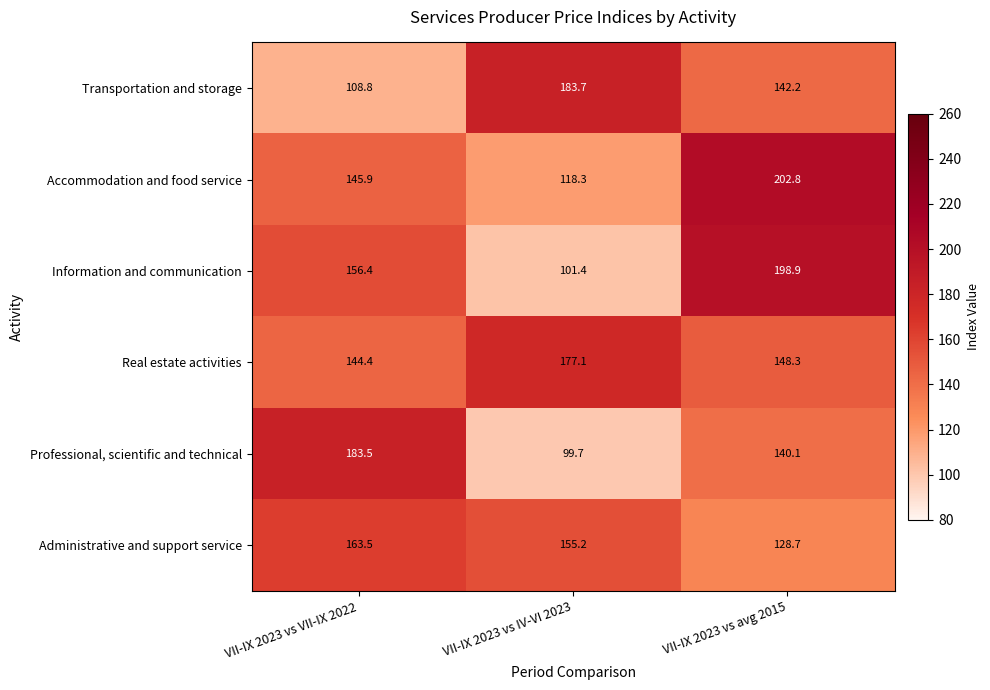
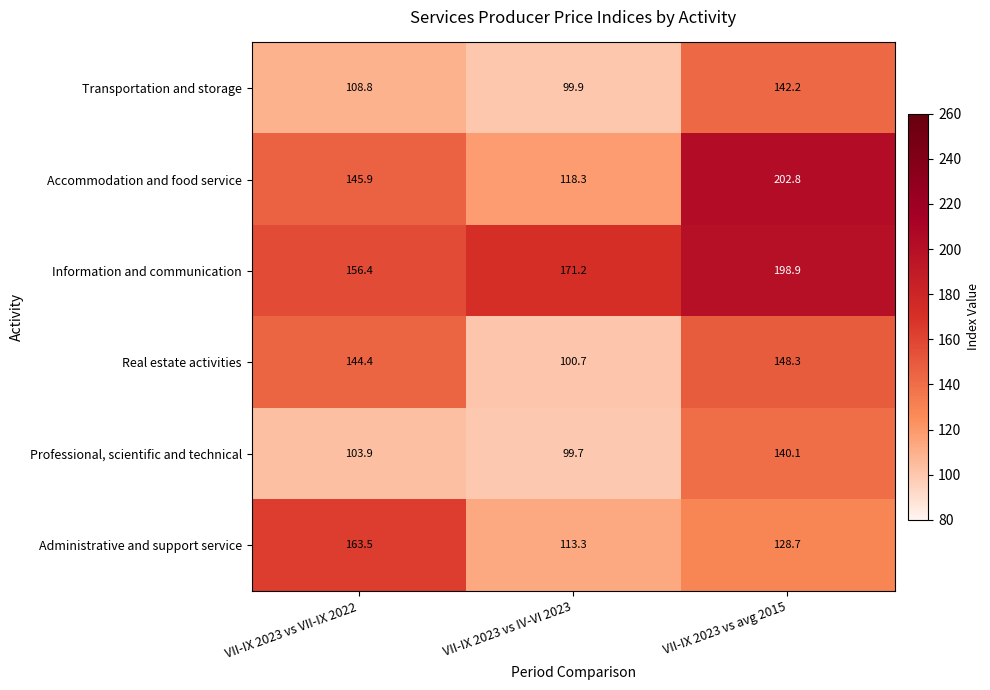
  {
    "Transportation and storage": {
      "VII-IX 2023 vs VII-IX 2022": 108.8,
-     "VII-IX 2023 vs IV-VI 2023": 183.7,
+     "VII-IX 2023 vs IV-VI 2023": 99.9,
      "VII-IX 2023 vs avg 2015": 142.2
    },
    "Accommodation and food service": {
      "VII-IX 2023 vs VII-IX 2022": 145.9,
      "VII-IX 2023 vs IV-VI 2023": 118.3,
      "VII-IX 2023 vs avg 2015": 202.8
    },
    "Information and communication": {
      "VII-IX 2023 vs VII-IX 2022": 156.4,
-     "VII-IX 2023 vs IV-VI 2023": 101.4,
+     "VII-IX 2023 vs IV-VI 2023": 171.2,
      "VII-IX 2023 vs avg 2015": 198.9
    },
    "Real estate activities": {
      "VII-IX 2023 vs VII-IX 2022": 144.4,
-     "VII-IX 2023 vs IV-VI 2023": 177.1,
+     "VII-IX 2023 vs IV-VI 2023": 100.7,
      "VII-IX 2023 vs avg 2015": 148.3
    },
    "Professional, scientific and technical": {
-     "VII-IX 2023 vs VII-IX 2022": 183.5,
+     "VII-IX 2023 vs VII-IX 2022": 103.9,
      "VII-IX 2023 vs IV-VI 2023": 99.7,
      "VII-IX 2023 vs avg 2015": 140.1
    },
    "Administrative and support service": {
      "VII-IX 2023 vs VII-IX 2022": 163.5,
-     "VII-IX 2023 vs IV-VI 2023": 155.2,
+     "VII-IX 2023 vs IV-VI 2023": 113.3,
      "VII-IX 2023 vs avg 2015": 128.7
    }
  }
